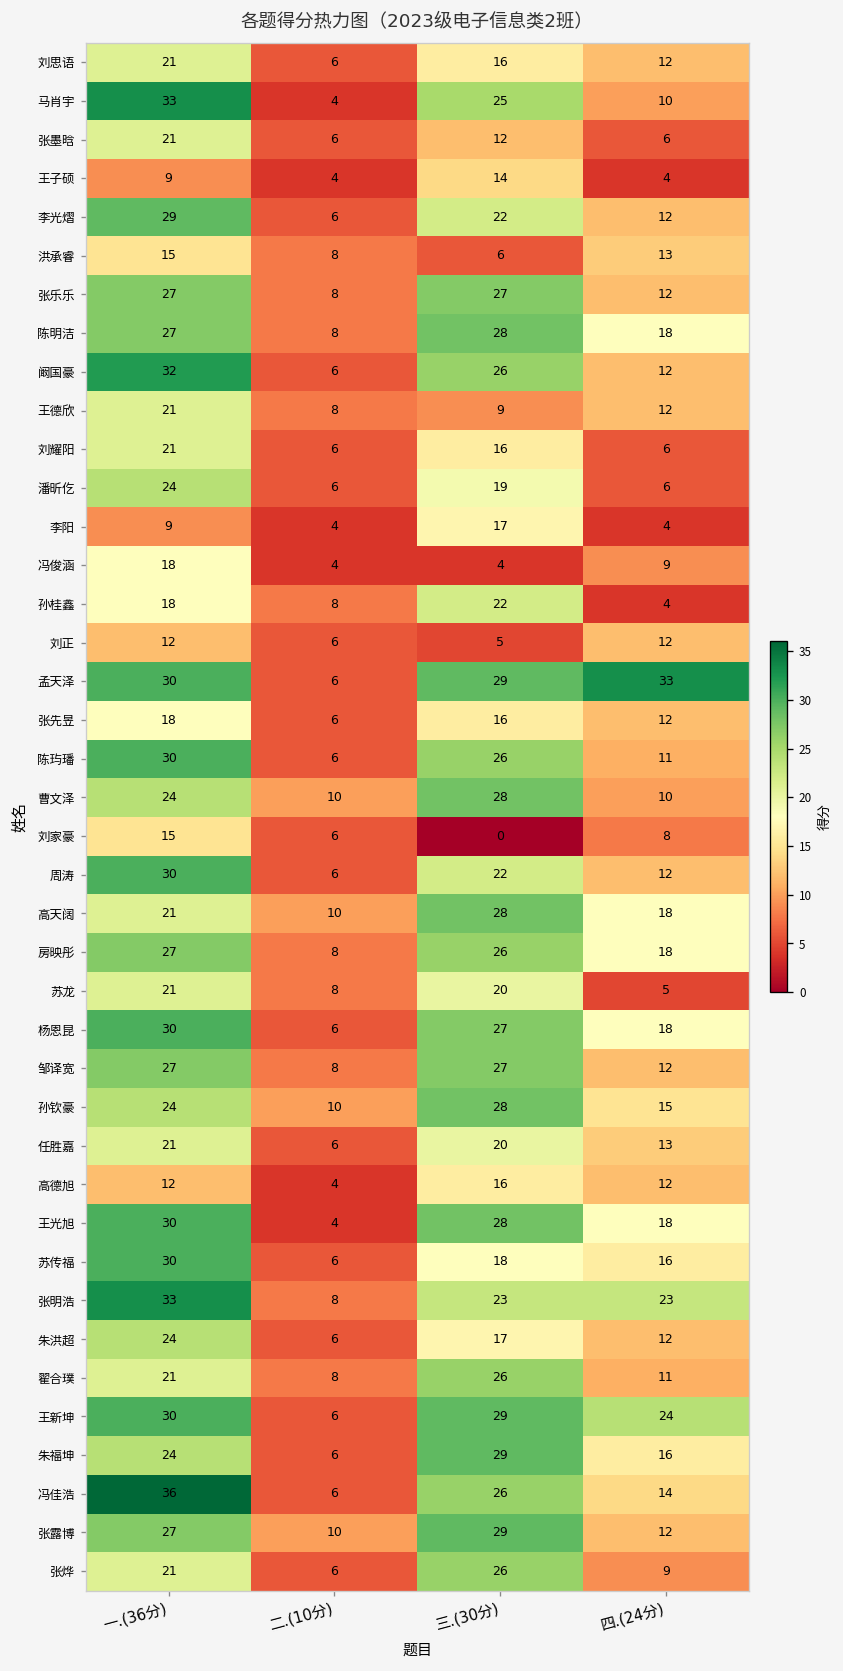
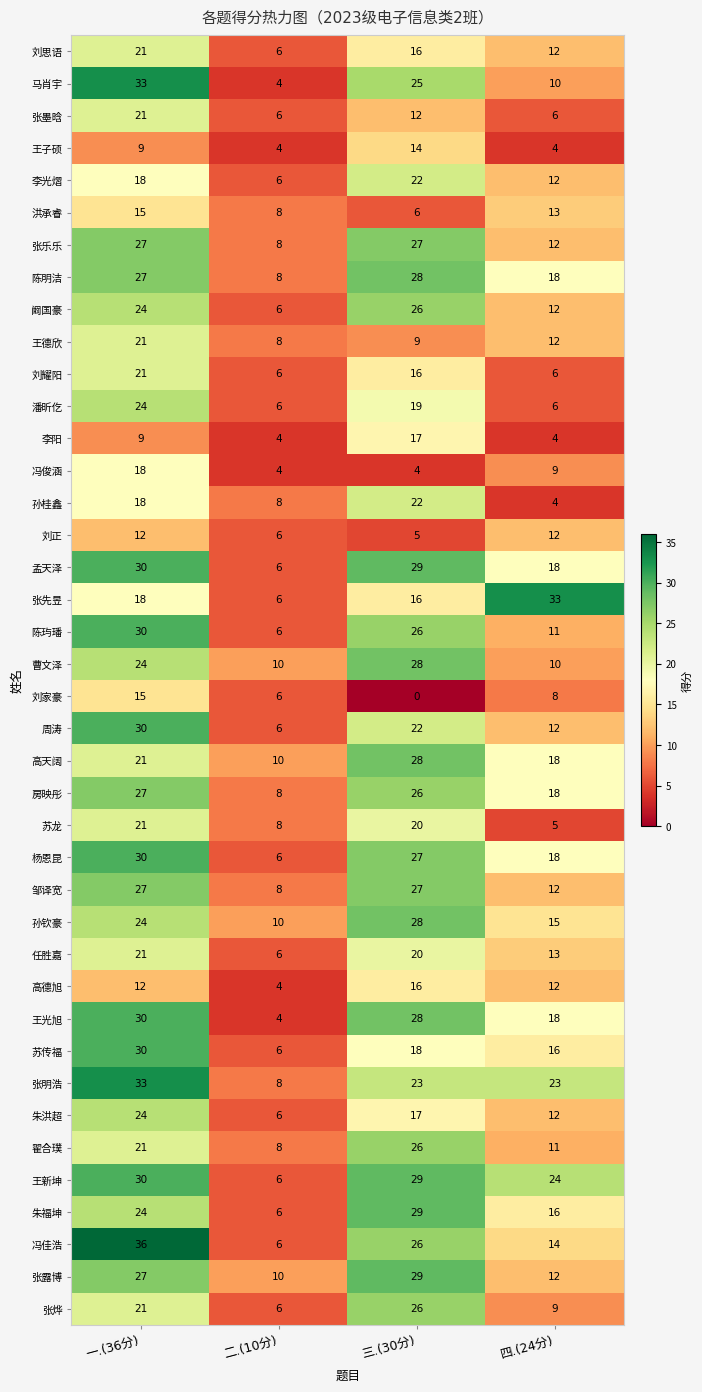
  {
    "刘思语": {
      "一.(36分)": 21,
      "二.(10分)": 6,
      "三.(30分)": 16,
      "四.(24分)": 12
    },
    "马肖宇": {
      "一.(36分)": 33,
      "二.(10分)": 4,
      "三.(30分)": 25,
      "四.(24分)": 10
    },
    "张墨晗": {
      "一.(36分)": 21,
      "二.(10分)": 6,
      "三.(30分)": 12,
      "四.(24分)": 6
    },
    "王子硕": {
      "一.(36分)": 9,
      "二.(10分)": 4,
      "三.(30分)": 14,
      "四.(24分)": 4
    },
    "李光熠": {
-     "一.(36分)": 29,
+     "一.(36分)": 18,
      "二.(10分)": 6,
      "三.(30分)": 22,
      "四.(24分)": 12
    },
    "洪承睿": {
      "一.(36分)": 15,
      "二.(10分)": 8,
      "三.(30分)": 6,
      "四.(24分)": 13
    },
    "张乐乐": {
      "一.(36分)": 27,
      "二.(10分)": 8,
      "三.(30分)": 27,
      "四.(24分)": 12
    },
    "陈明洁": {
      "一.(36分)": 27,
      "二.(10分)": 8,
      "三.(30分)": 28,
      "四.(24分)": 18
    },
    "阚国豪": {
-     "一.(36分)": 32,
+     "一.(36分)": 24,
      "二.(10分)": 6,
      "三.(30分)": 26,
      "四.(24分)": 12
    },
    "王德欣": {
      "一.(36分)": 21,
      "二.(10分)": 8,
      "三.(30分)": 9,
      "四.(24分)": 12
    },
    "刘耀阳": {
      "一.(36分)": 21,
      "二.(10分)": 6,
      "三.(30分)": 16,
      "四.(24分)": 6
    },
    "潘昕仡": {
      "一.(36分)": 24,
      "二.(10分)": 6,
      "三.(30分)": 19,
      "四.(24分)": 6
    },
    "李阳": {
      "一.(36分)": 9,
      "二.(10分)": 4,
      "三.(30分)": 17,
      "四.(24分)": 4
    },
    "冯俊涵": {
      "一.(36分)": 18,
      "二.(10分)": 4,
      "三.(30分)": 4,
      "四.(24分)": 9
    },
    "孙桂鑫": {
      "一.(36分)": 18,
      "二.(10分)": 8,
      "三.(30分)": 22,
      "四.(24分)": 4
    },
    "刘正": {
      "一.(36分)": 12,
      "二.(10分)": 6,
      "三.(30分)": 5,
      "四.(24分)": 12
    },
    "孟天泽": {
      "一.(36分)": 30,
      "二.(10分)": 6,
      "三.(30分)": 29,
-     "四.(24分)": 33
+     "四.(24分)": 18
    },
    "张先昱": {
      "一.(36分)": 18,
      "二.(10分)": 6,
      "三.(30分)": 16,
-     "四.(24分)": 12
+     "四.(24分)": 33
    },
    "陈玙璠": {
      "一.(36分)": 30,
      "二.(10分)": 6,
      "三.(30分)": 26,
      "四.(24分)": 11
    },
    "曹文泽": {
      "一.(36分)": 24,
      "二.(10分)": 10,
      "三.(30分)": 28,
      "四.(24分)": 10
    },
    "刘家豪": {
      "一.(36分)": 15,
      "二.(10分)": 6,
      "三.(30分)": 0,
      "四.(24分)": 8
    },
    "周涛": {
      "一.(36分)": 30,
      "二.(10分)": 6,
      "三.(30分)": 22,
      "四.(24分)": 12
    },
    "高天阔": {
      "一.(36分)": 21,
      "二.(10分)": 10,
      "三.(30分)": 28,
      "四.(24分)": 18
    },
    "房映彤": {
      "一.(36分)": 27,
      "二.(10分)": 8,
      "三.(30分)": 26,
      "四.(24分)": 18
    },
    "苏龙": {
      "一.(36分)": 21,
      "二.(10分)": 8,
      "三.(30分)": 20,
      "四.(24分)": 5
    },
    "杨恩昆": {
      "一.(36分)": 30,
      "二.(10分)": 6,
      "三.(30分)": 27,
      "四.(24分)": 18
    },
    "邹译宽": {
      "一.(36分)": 27,
      "二.(10分)": 8,
      "三.(30分)": 27,
      "四.(24分)": 12
    },
    "孙钦豪": {
      "一.(36分)": 24,
      "二.(10分)": 10,
      "三.(30分)": 28,
      "四.(24分)": 15
    },
    "任胜嘉": {
      "一.(36分)": 21,
      "二.(10分)": 6,
      "三.(30分)": 20,
      "四.(24分)": 13
    },
    "高德旭": {
      "一.(36分)": 12,
      "二.(10分)": 4,
      "三.(30分)": 16,
      "四.(24分)": 12
    },
    "王光旭": {
      "一.(36分)": 30,
      "二.(10分)": 4,
      "三.(30分)": 28,
      "四.(24分)": 18
    },
    "苏传福": {
      "一.(36分)": 30,
      "二.(10分)": 6,
      "三.(30分)": 18,
      "四.(24分)": 16
    },
    "张明浩": {
      "一.(36分)": 33,
      "二.(10分)": 8,
      "三.(30分)": 23,
      "四.(24分)": 23
    },
    "朱洪超": {
      "一.(36分)": 24,
      "二.(10分)": 6,
      "三.(30分)": 17,
      "四.(24分)": 12
    },
    "翟合璞": {
      "一.(36分)": 21,
      "二.(10分)": 8,
      "三.(30分)": 26,
      "四.(24分)": 11
    },
    "王新坤": {
      "一.(36分)": 30,
      "二.(10分)": 6,
      "三.(30分)": 29,
      "四.(24分)": 24
    },
    "朱福坤": {
      "一.(36分)": 24,
      "二.(10分)": 6,
      "三.(30分)": 29,
      "四.(24分)": 16
    },
    "冯佳浩": {
      "一.(36分)": 36,
      "二.(10分)": 6,
      "三.(30分)": 26,
      "四.(24分)": 14
    },
    "张露博": {
      "一.(36分)": 27,
      "二.(10分)": 10,
      "三.(30分)": 29,
      "四.(24分)": 12
    },
    "张烨": {
      "一.(36分)": 21,
      "二.(10分)": 6,
      "三.(30分)": 26,
      "四.(24分)": 9
    }
  }
